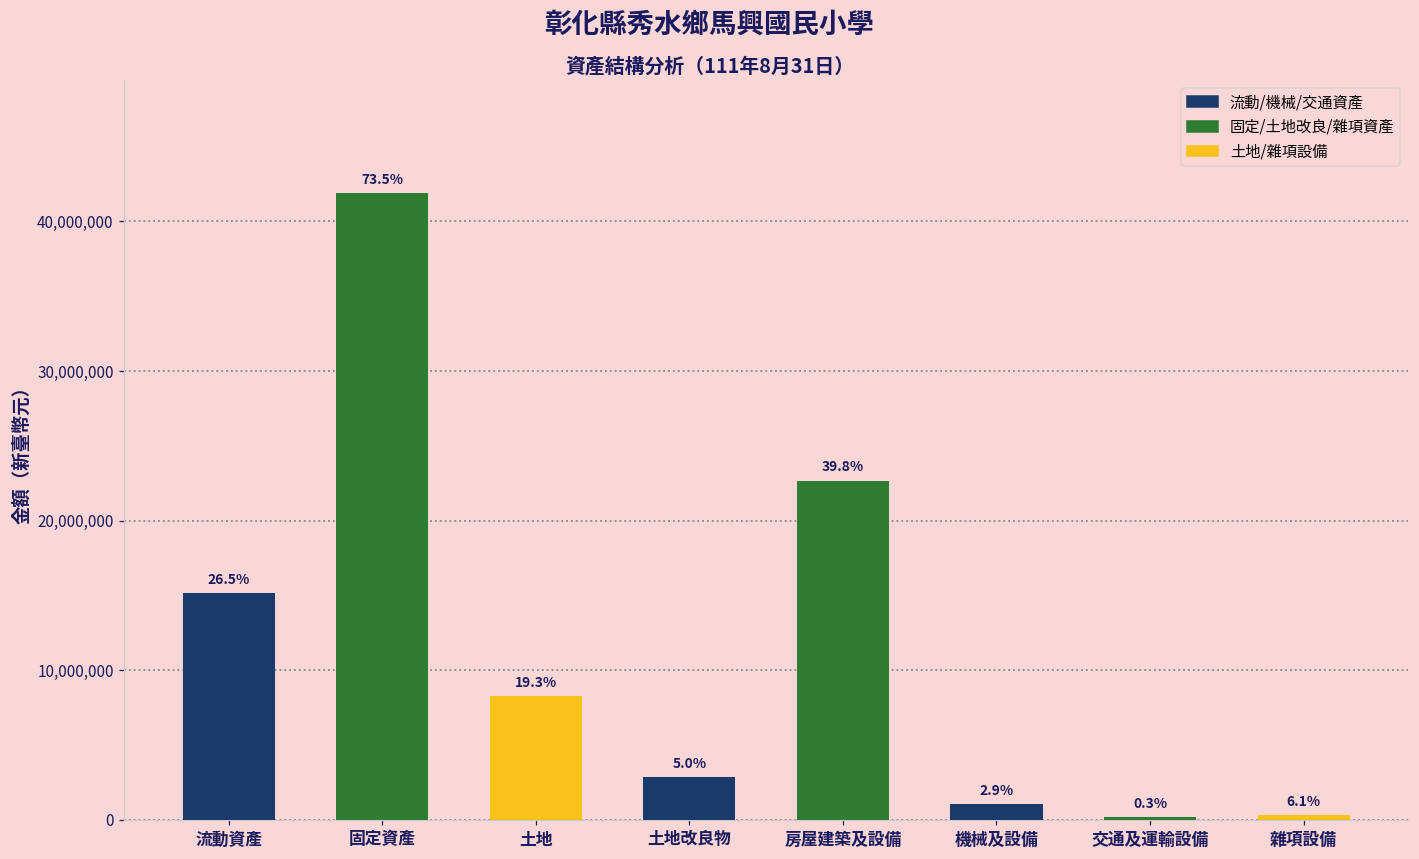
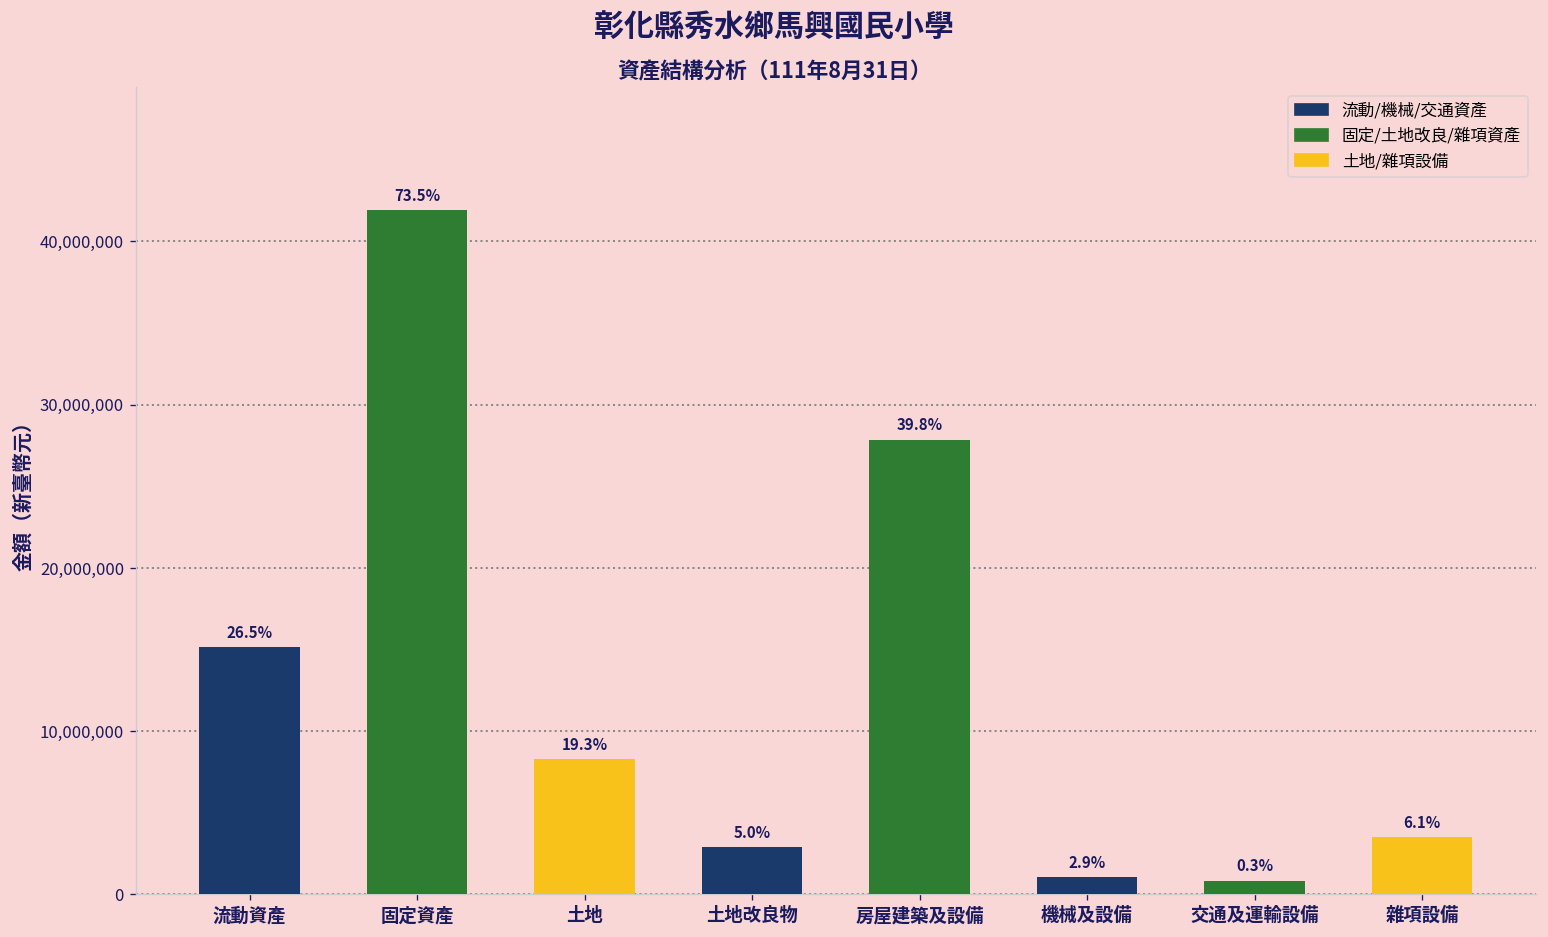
  {
-   "房屋建築及設備": "22,700,000",
-   "交通及運輸設備": "200,000",
-   "雜項設備": "300,000"
+   "房屋建築及設備": "27,900,000",
+   "交通及運輸設備": "800,000",
+   "雜項設備": "3,500,000"
  }
